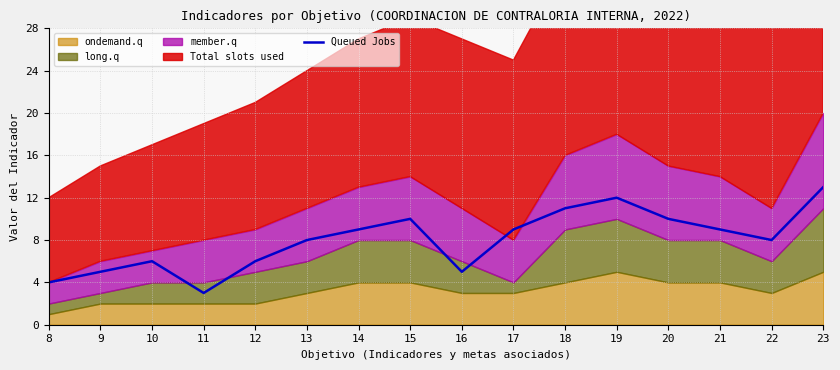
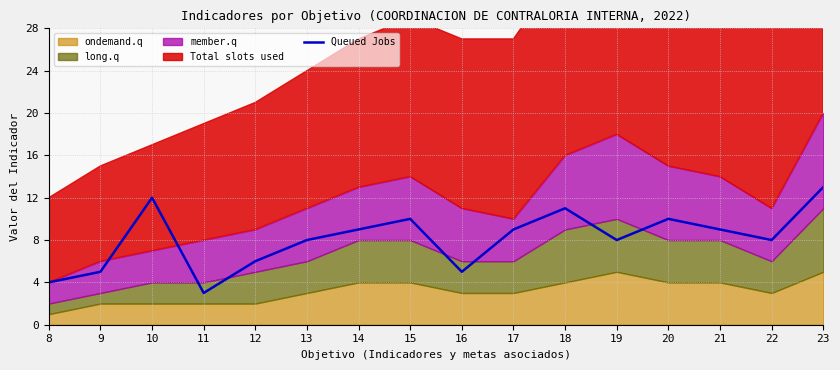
  {
    "ondemand.q": {
      "8": 1,
      "9": 2,
      "10": 2,
      "11": 2,
      "12": 2,
      "13": 3,
      "14": 4,
      "15": 4,
      "16": 3,
      "17": 3,
      "18": 4,
      "19": 5,
      "20": 4,
      "21": 4,
      "22": 3,
      "23": 5
    },
    "Queued Jobs": {
      "9": 5,
-     "10": 6,
+     "10": 12,
      "11": 3,
      "12": 6,
      "13": 8,
      "14": 9,
      "15": 10,
      "16": 5,
      "17": 9,
      "18": 11,
-     "19": 12,
+     "19": 8,
      "20": 10,
      "21": 9,
      "22": 8,
      "23": 13
    },
    "long.q": {
-     "17": 1
+     "17": 3
    },
    "Total slots used": {
      "8": 8,
      "9": 9,
      "10": 10,
      "11": 11,
      "12": 12,
      "13": 13,
      "16": 16,
      "17": 17
    }
  }
